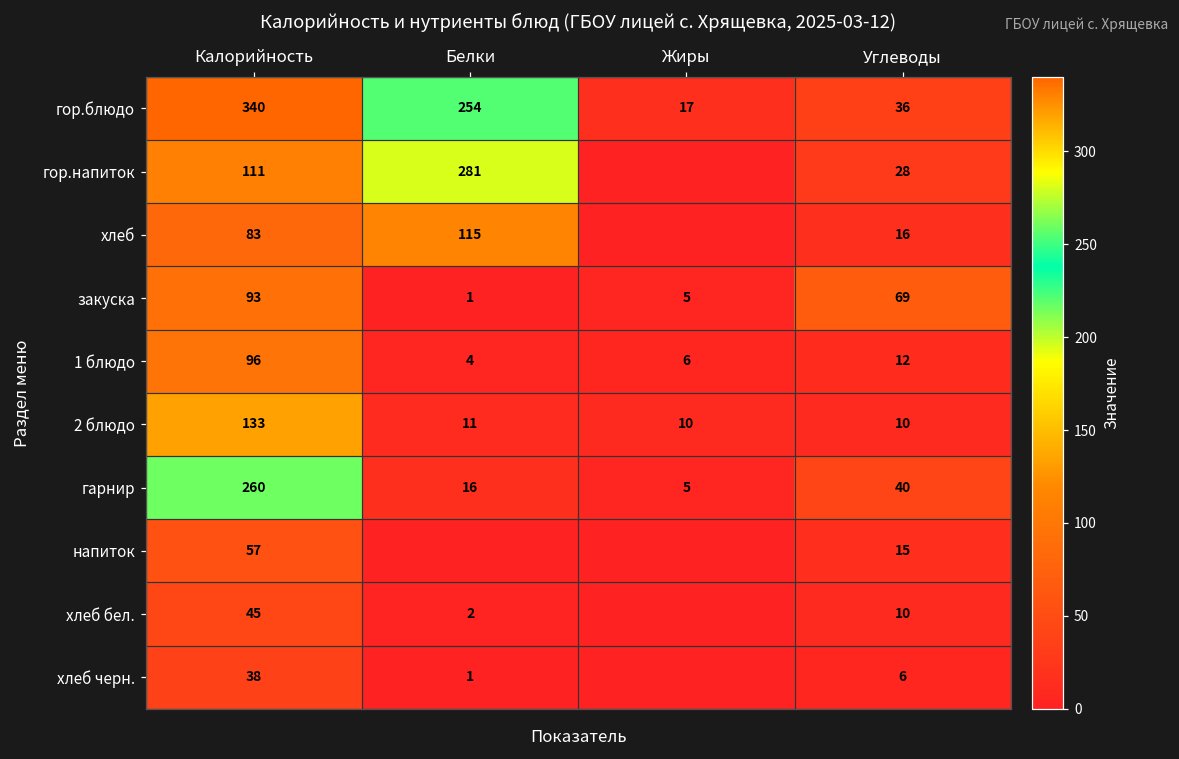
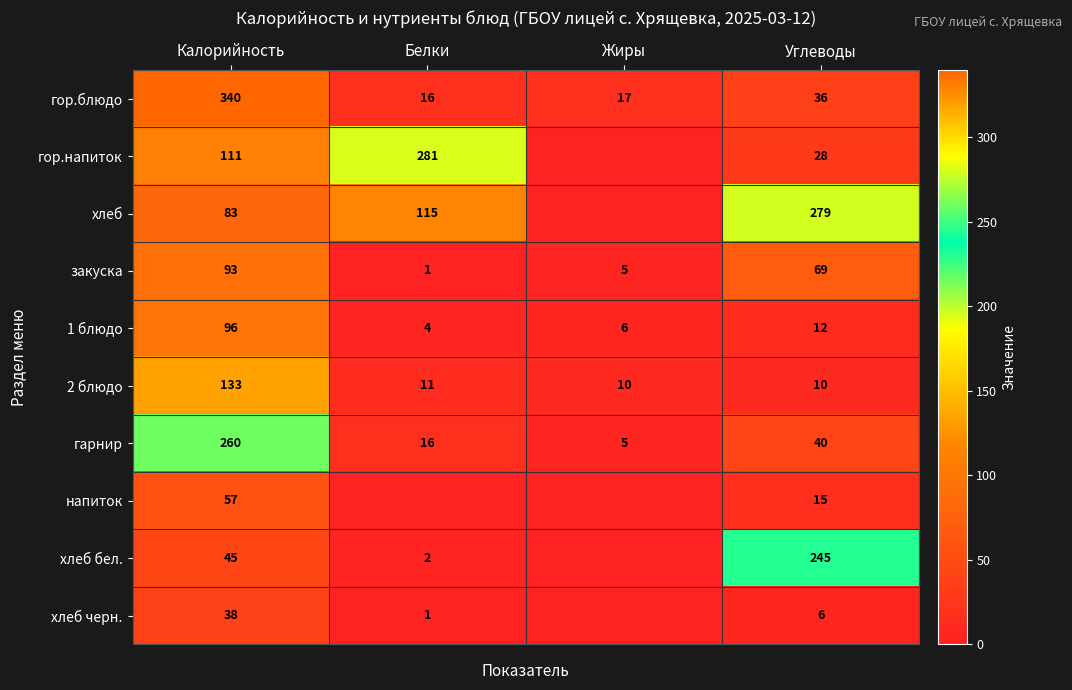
  {
    "гор.блюдо": {
      "Калорийность": 340,
-     "Белки": 254,
+     "Белки": 16,
      "Жиры": 17,
      "Углеводы": 36
    },
    "гор.напиток": {
      "Калорийность": 111,
      "Белки": 281,
      "Углеводы": 28
    },
    "хлеб": {
      "Калорийность": 83,
      "Белки": 115,
-     "Углеводы": 16
+     "Углеводы": 279
    },
    "закуска": {
      "Калорийность": 93,
      "Белки": 1,
      "Жиры": 5,
      "Углеводы": 69
    },
    "1 блюдо": {
      "Калорийность": 96,
      "Белки": 4,
      "Жиры": 6,
      "Углеводы": 12
    },
    "2 блюдо": {
      "Калорийность": 133,
      "Белки": 11,
      "Жиры": 10,
      "Углеводы": 10
    },
    "гарнир": {
      "Калорийность": 260,
      "Белки": 16,
      "Жиры": 5,
      "Углеводы": 40
    },
    "напиток": {
      "Калорийность": 57,
      "Углеводы": 15
    },
    "хлеб бел.": {
      "Калорийность": 45,
      "Белки": 2,
-     "Углеводы": 10
+     "Углеводы": 245
    },
    "хлеб черн.": {
      "Калорийность": 38,
      "Белки": 1,
      "Углеводы": 6
    }
  }
